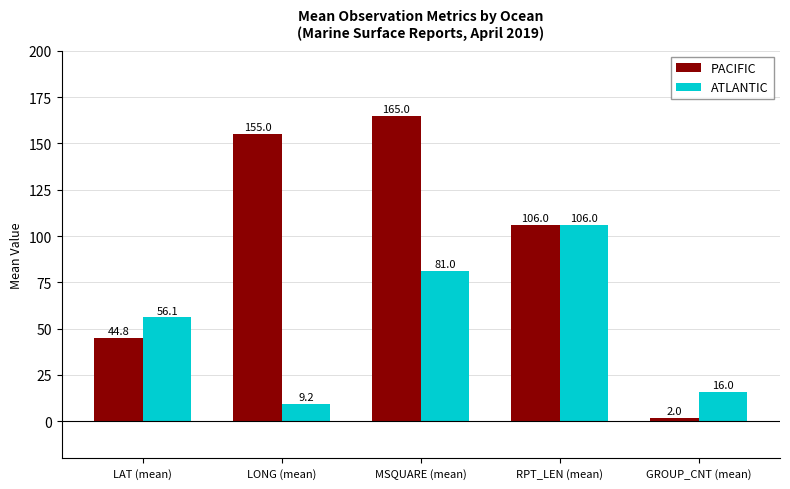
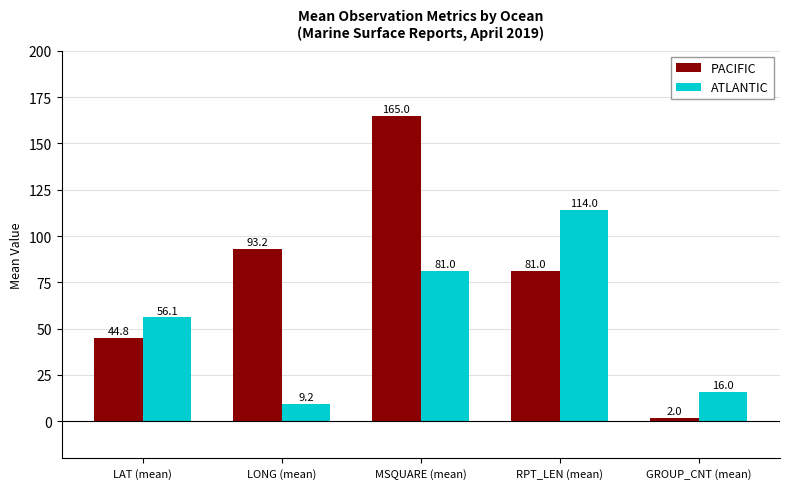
  {
    "PACIFIC": {
      "LAT (mean)": 44.8,
-     "LONG (mean)": 155.0,
+     "LONG (mean)": 93.2,
      "MSQUARE (mean)": 165.0,
-     "RPT_LEN (mean)": 106.0,
+     "RPT_LEN (mean)": 81.0,
      "GROUP_CNT (mean)": 2.0
    },
    "ATLANTIC": {
      "LAT (mean)": 56.1,
      "LONG (mean)": 9.2,
      "MSQUARE (mean)": 81.0,
-     "RPT_LEN (mean)": 106.0,
+     "RPT_LEN (mean)": 114.0,
      "GROUP_CNT (mean)": 16.0
    }
  }
